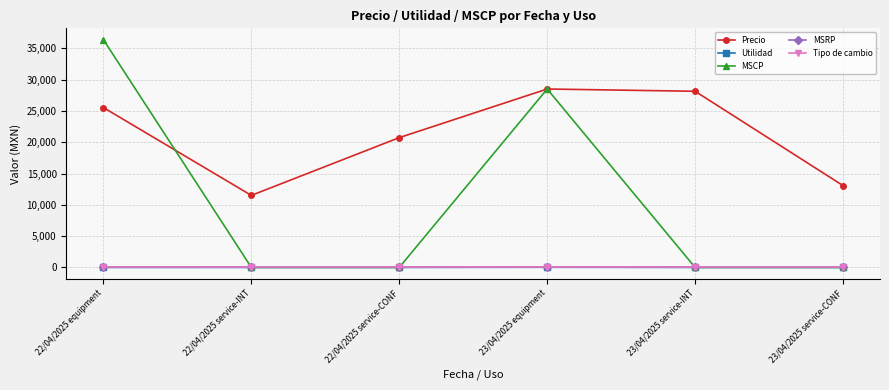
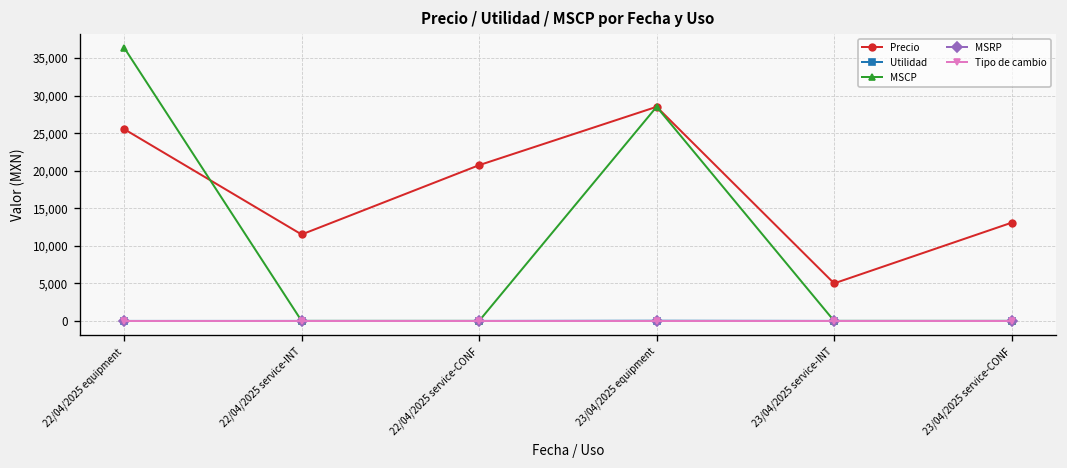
  {
    "Precio": {
      "22/04/2025 equipment": "26,000",
      "22/04/2025 service-INT": "12,000",
      "22/04/2025 service-CONF": "21,000",
-     "23/04/2025 service-INT": "28,000",
+     "23/04/2025 service-INT": "5,000",
      "23/04/2025 service-CONF": "13,000"
    },
    "Tipo de cambio": {
      "22/04/2025 equipment": "0",
      "23/04/2025 equipment": "0"
    },
    "MSCP": {
      "22/04/2025 equipment": "36,000"
    }
  }
